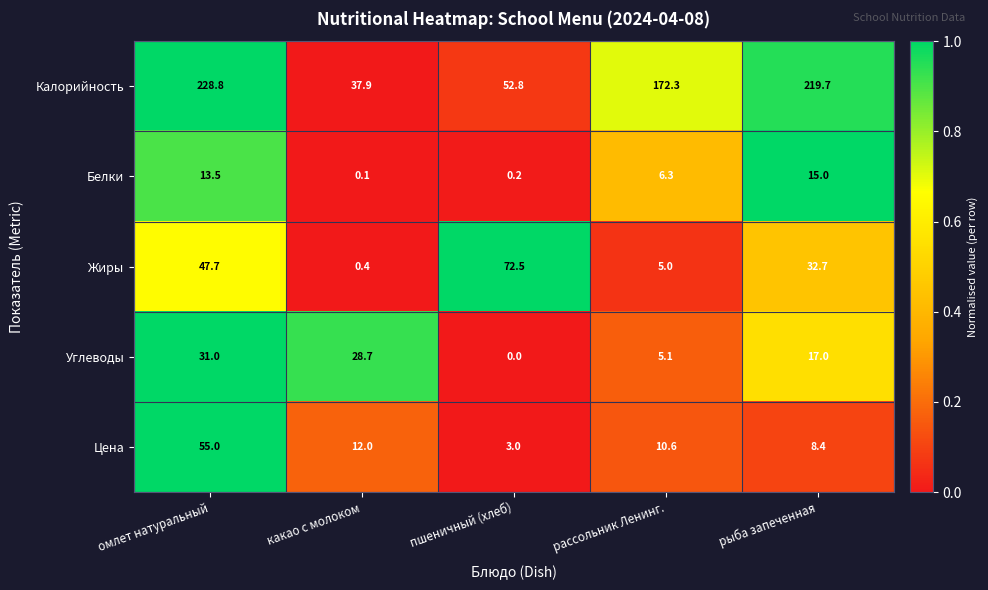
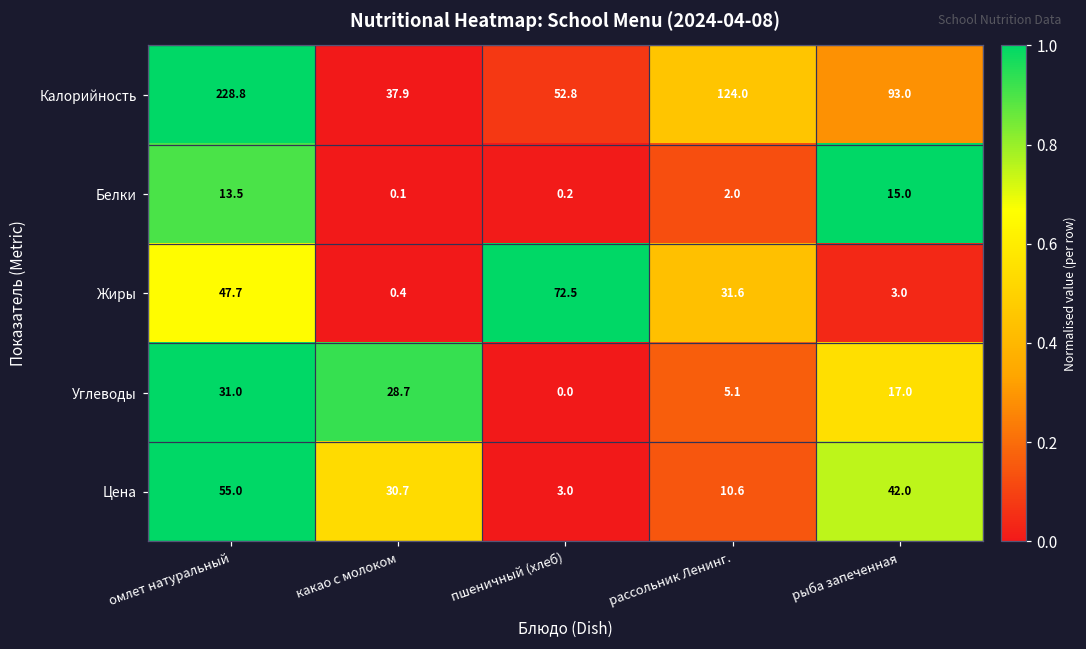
  {
    "Калорийность": {
      "омлет натуральный": 228.8,
      "какао с молоком": 37.9,
      "пшеничный (хлеб)": 52.8,
-     "рассольник Ленинг.": 172.3,
-     "рыба запеченная": 219.7
+     "рассольник Ленинг.": 124.0,
+     "рыба запеченная": 93.0
    },
    "Белки": {
      "омлет натуральный": 13.5,
      "какао с молоком": 0.1,
      "пшеничный (хлеб)": 0.2,
-     "рассольник Ленинг.": 6.3,
+     "рассольник Ленинг.": 2.0,
      "рыба запеченная": 15.0
    },
    "Жиры": {
      "омлет натуральный": 47.7,
      "какао с молоком": 0.4,
      "пшеничный (хлеб)": 72.5,
-     "рассольник Ленинг.": 5.0,
-     "рыба запеченная": 32.7
+     "рассольник Ленинг.": 31.6,
+     "рыба запеченная": 3.0
    },
    "Углеводы": {
      "омлет натуральный": 31.0,
      "какао с молоком": 28.7,
      "пшеничный (хлеб)": 0.0,
      "рассольник Ленинг.": 5.1,
      "рыба запеченная": 17.0
    },
    "Цена": {
      "омлет натуральный": 55.0,
-     "какао с молоком": 12.0,
+     "какао с молоком": 30.7,
      "пшеничный (хлеб)": 3.0,
      "рассольник Ленинг.": 10.6,
-     "рыба запеченная": 8.4
+     "рыба запеченная": 42.0
    }
  }
